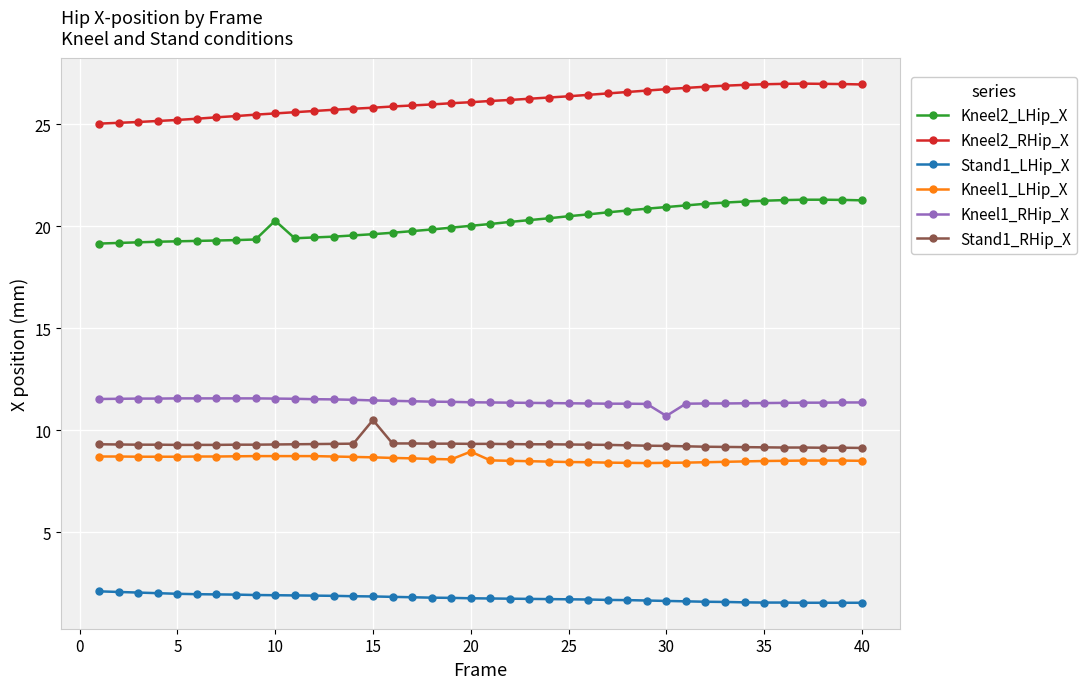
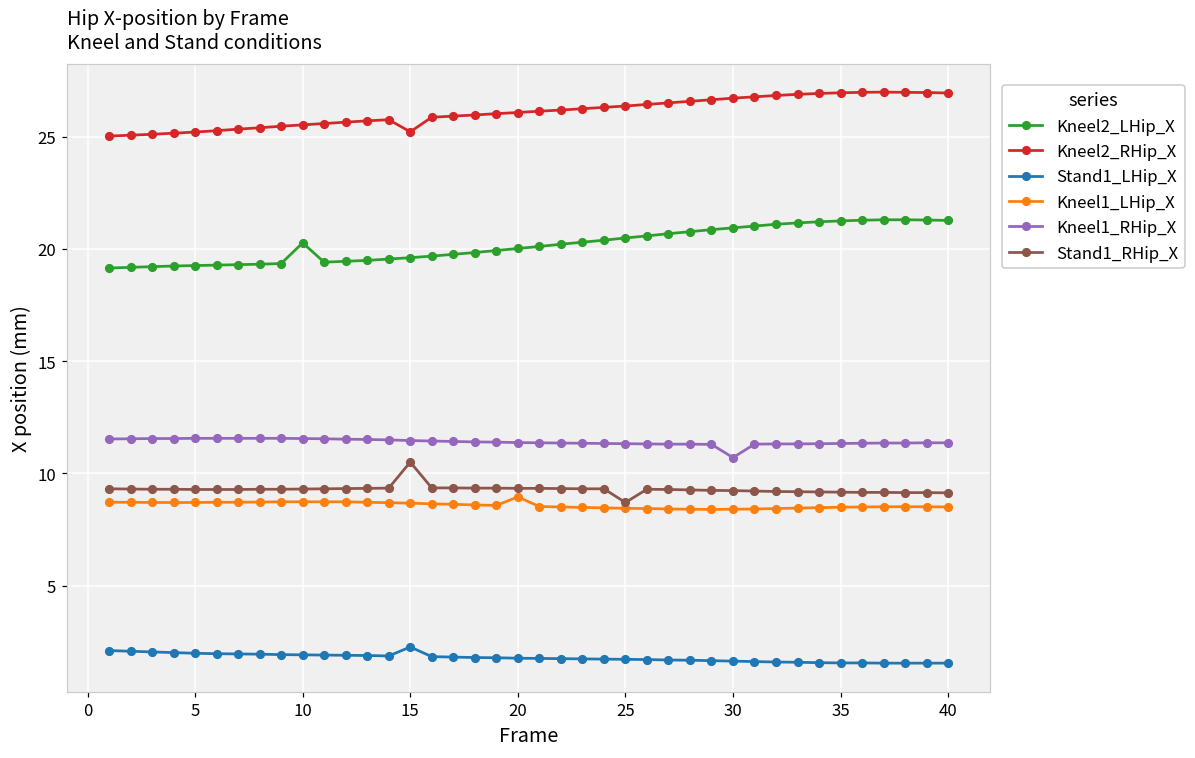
  {
    "Kneel2_LHip_X": {
      "5": 19.3,
      "10": 20.3,
      "15": 19.6,
      "20": 20.0,
      "25": 20.5,
      "30": 20.9,
      "35": 21.3,
      "40": 21.3
    },
    "Kneel2_RHip_X": {
      "5": 25.2,
      "10": 25.5,
-     "15": 25.8,
+     "15": 25.2,
      "20": 26.1,
      "25": 26.4,
      "30": 26.7,
      "35": 27.0,
      "40": 27.0
    },
    "Stand1_LHip_X": {
      "5": 2.0,
      "10": 1.9,
-     "15": 1.9,
+     "15": 2.3,
      "20": 1.8,
      "25": 1.7,
      "30": 1.6,
      "35": 1.6,
      "40": 1.5
    },
    "Kneel1_LHip_X": {
      "5": 8.7,
      "10": 8.7,
      "15": 8.7,
      "20": 9.0,
      "25": 8.4,
      "30": 8.4,
      "35": 8.5,
      "40": 8.5
    },
    "Kneel1_RHip_X": {
      "5": 11.6,
      "10": 11.6,
      "15": 11.5,
      "20": 11.4,
      "25": 11.3,
      "30": 10.7,
      "35": 11.3,
      "40": 11.4
    },
    "Stand1_RHip_X": {
      "5": 9.3,
      "10": 9.3,
      "15": 10.5,
      "20": 9.3,
-     "25": 9.3,
+     "25": 8.7,
      "30": 9.2,
      "35": 9.2,
      "40": 9.1
    }
  }
